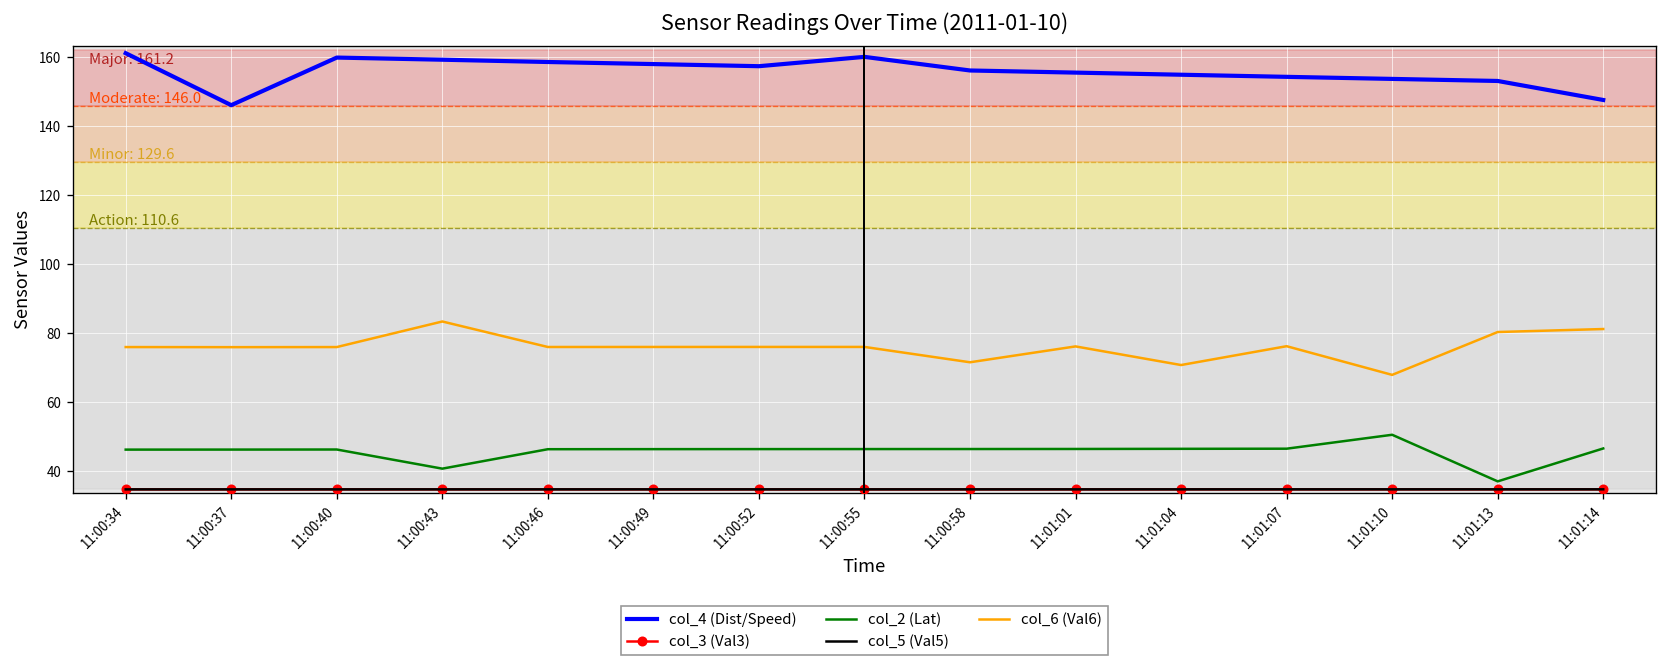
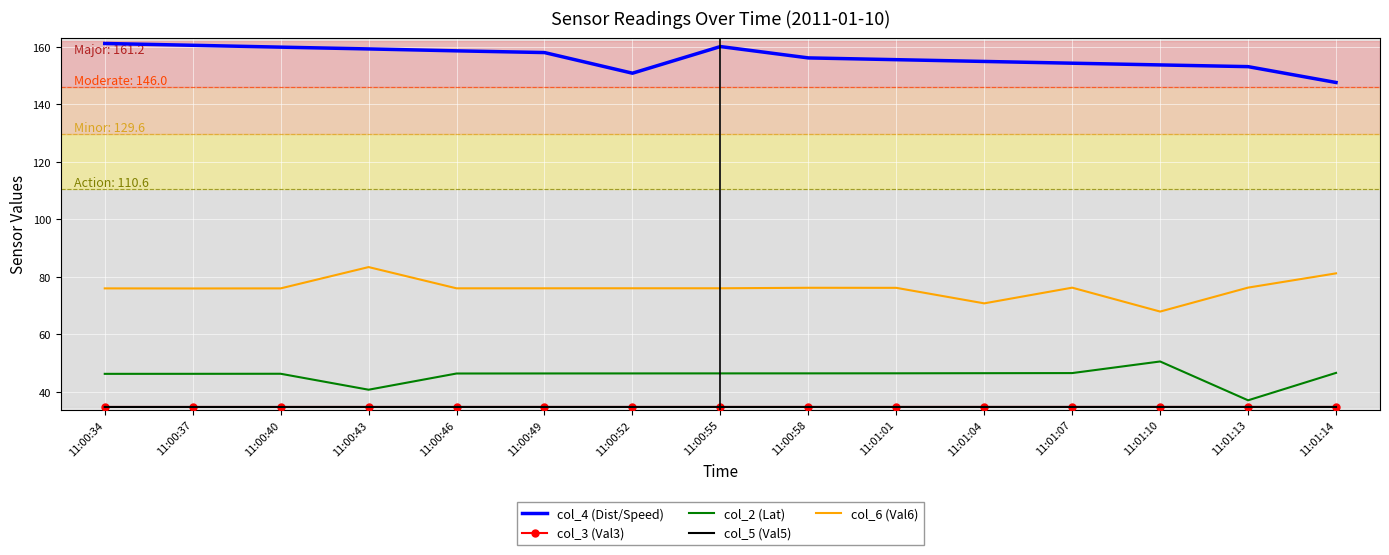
  {
    "col_4 (Dist/Speed)": {
-     "11:00:37": 146,
+     "11:00:37": 161,
      "11:00:40": 160,
      "11:00:43": 159,
      "11:00:46": 159,
      "11:00:49": 158,
-     "11:00:52": 157,
+     "11:00:52": 151,
      "11:00:55": 160,
      "11:00:58": 156,
      "11:01:01": 156,
      "11:01:04": 155,
      "11:01:07": 154,
      "11:01:10": 154,
      "11:01:13": 153,
      "11:01:14": 148
    },
    "col_5 (Val5)": {
      "11:00:34": 35,
      "11:00:37": 35,
      "11:00:40": 35,
      "11:00:43": 35,
      "11:00:46": 35,
      "11:00:49": 35,
      "11:00:52": 35,
      "11:00:55": 35,
      "11:00:58": 35,
      "11:01:01": 35,
      "11:01:04": 35,
      "11:01:07": 35,
      "11:01:10": 35,
      "11:01:13": 35,
      "11:01:14": 35
    },
    "col_2 (Lat)": {
      "11:00:34": 46,
      "11:00:37": 46,
      "11:00:40": 46,
      "11:00:43": 41,
      "11:00:46": 46,
      "11:00:49": 46,
      "11:00:52": 46,
      "11:00:55": 46,
      "11:00:58": 46,
      "11:01:01": 46,
      "11:01:04": 46,
      "11:01:07": 47,
      "11:01:10": 51,
      "11:01:13": 37,
      "11:01:14": 47
    },
    "col_6 (Val6)": {
      "11:00:34": 76,
      "11:00:37": 76,
      "11:00:40": 76,
      "11:00:43": 83,
      "11:00:46": 76,
      "11:00:49": 76,
      "11:00:52": 76,
      "11:00:55": 76,
-     "11:00:58": 72,
+     "11:00:58": 76,
      "11:01:01": 76,
      "11:01:04": 71,
      "11:01:07": 76,
      "11:01:10": 68,
-     "11:01:13": 80,
+     "11:01:13": 76,
      "11:01:14": 81
    }
  }
